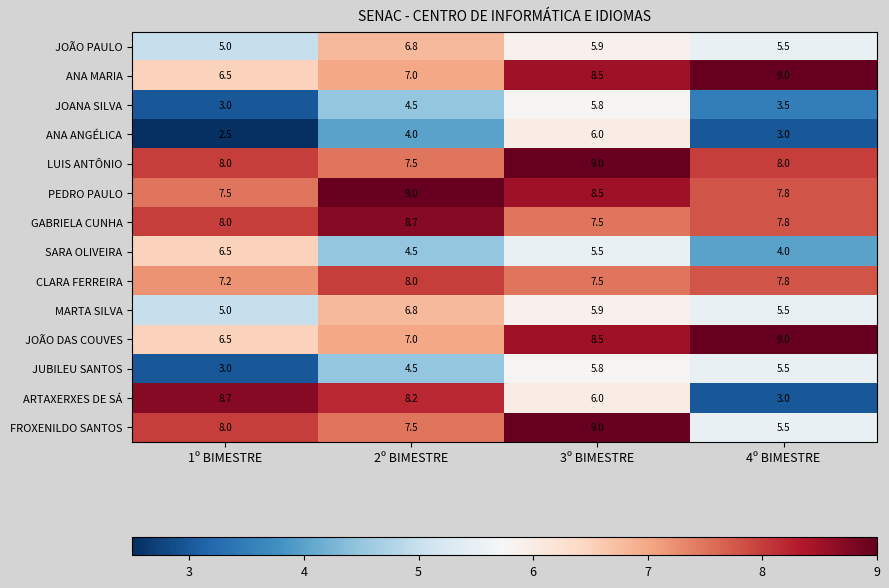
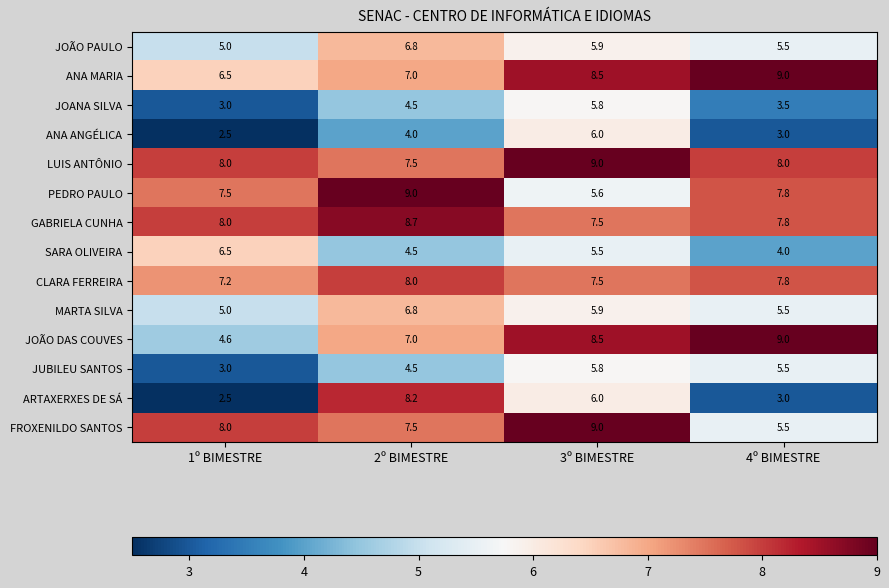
  {
    "JOÃO PAULO": {
      "1º BIMESTRE": 5.0,
      "2º BIMESTRE": 6.8,
      "3º BIMESTRE": 5.9,
      "4º BIMESTRE": 5.5
    },
    "ANA MARIA": {
      "1º BIMESTRE": 6.5,
      "2º BIMESTRE": 7.0,
      "3º BIMESTRE": 8.5,
      "4º BIMESTRE": 9.0
    },
    "JOANA SILVA": {
      "1º BIMESTRE": 3.0,
      "2º BIMESTRE": 4.5,
      "3º BIMESTRE": 5.8,
      "4º BIMESTRE": 3.5
    },
    "ANA ANGÉLICA": {
      "1º BIMESTRE": 2.5,
      "2º BIMESTRE": 4.0,
      "3º BIMESTRE": 6.0,
      "4º BIMESTRE": 3.0
    },
    "LUIS ANTÔNIO": {
      "1º BIMESTRE": 8.0,
      "2º BIMESTRE": 7.5,
      "3º BIMESTRE": 9.0,
      "4º BIMESTRE": 8.0
    },
    "PEDRO PAULO": {
      "1º BIMESTRE": 7.5,
      "2º BIMESTRE": 9.0,
-     "3º BIMESTRE": 8.5,
+     "3º BIMESTRE": 5.6,
      "4º BIMESTRE": 7.8
    },
    "GABRIELA CUNHA": {
      "1º BIMESTRE": 8.0,
      "2º BIMESTRE": 8.7,
      "3º BIMESTRE": 7.5,
      "4º BIMESTRE": 7.8
    },
    "SARA OLIVEIRA": {
      "1º BIMESTRE": 6.5,
      "2º BIMESTRE": 4.5,
      "3º BIMESTRE": 5.5,
      "4º BIMESTRE": 4.0
    },
    "CLARA FERREIRA": {
      "1º BIMESTRE": 7.2,
      "2º BIMESTRE": 8.0,
      "3º BIMESTRE": 7.5,
      "4º BIMESTRE": 7.8
    },
    "MARTA SILVA": {
      "1º BIMESTRE": 5.0,
      "2º BIMESTRE": 6.8,
      "3º BIMESTRE": 5.9,
      "4º BIMESTRE": 5.5
    },
    "JOÃO DAS COUVES": {
-     "1º BIMESTRE": 6.5,
+     "1º BIMESTRE": 4.6,
      "2º BIMESTRE": 7.0,
      "3º BIMESTRE": 8.5,
      "4º BIMESTRE": 9.0
    },
    "JUBILEU SANTOS": {
      "1º BIMESTRE": 3.0,
      "2º BIMESTRE": 4.5,
      "3º BIMESTRE": 5.8,
      "4º BIMESTRE": 5.5
    },
    "ARTAXERXES DE SÁ": {
-     "1º BIMESTRE": 8.7,
+     "1º BIMESTRE": 2.5,
      "2º BIMESTRE": 8.2,
      "3º BIMESTRE": 6.0,
      "4º BIMESTRE": 3.0
    },
    "FROXENILDO SANTOS": {
      "1º BIMESTRE": 8.0,
      "2º BIMESTRE": 7.5,
      "3º BIMESTRE": 9.0,
      "4º BIMESTRE": 5.5
    }
  }
